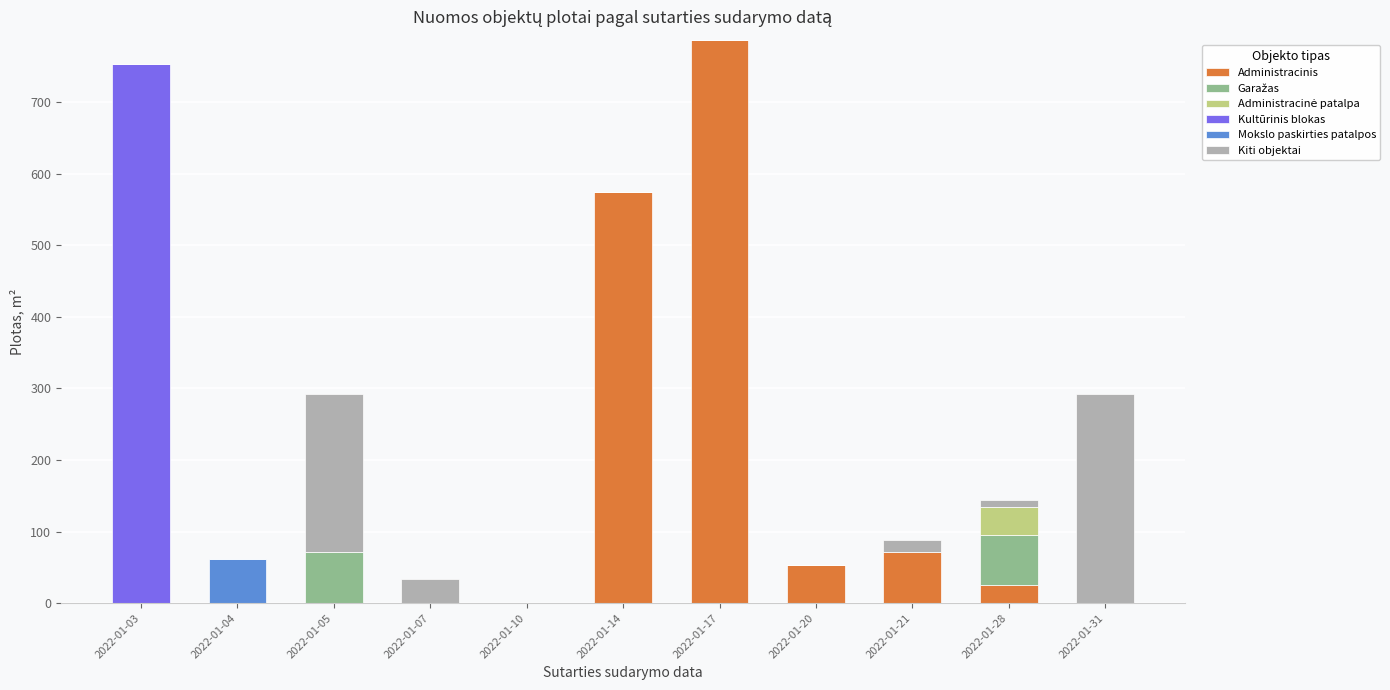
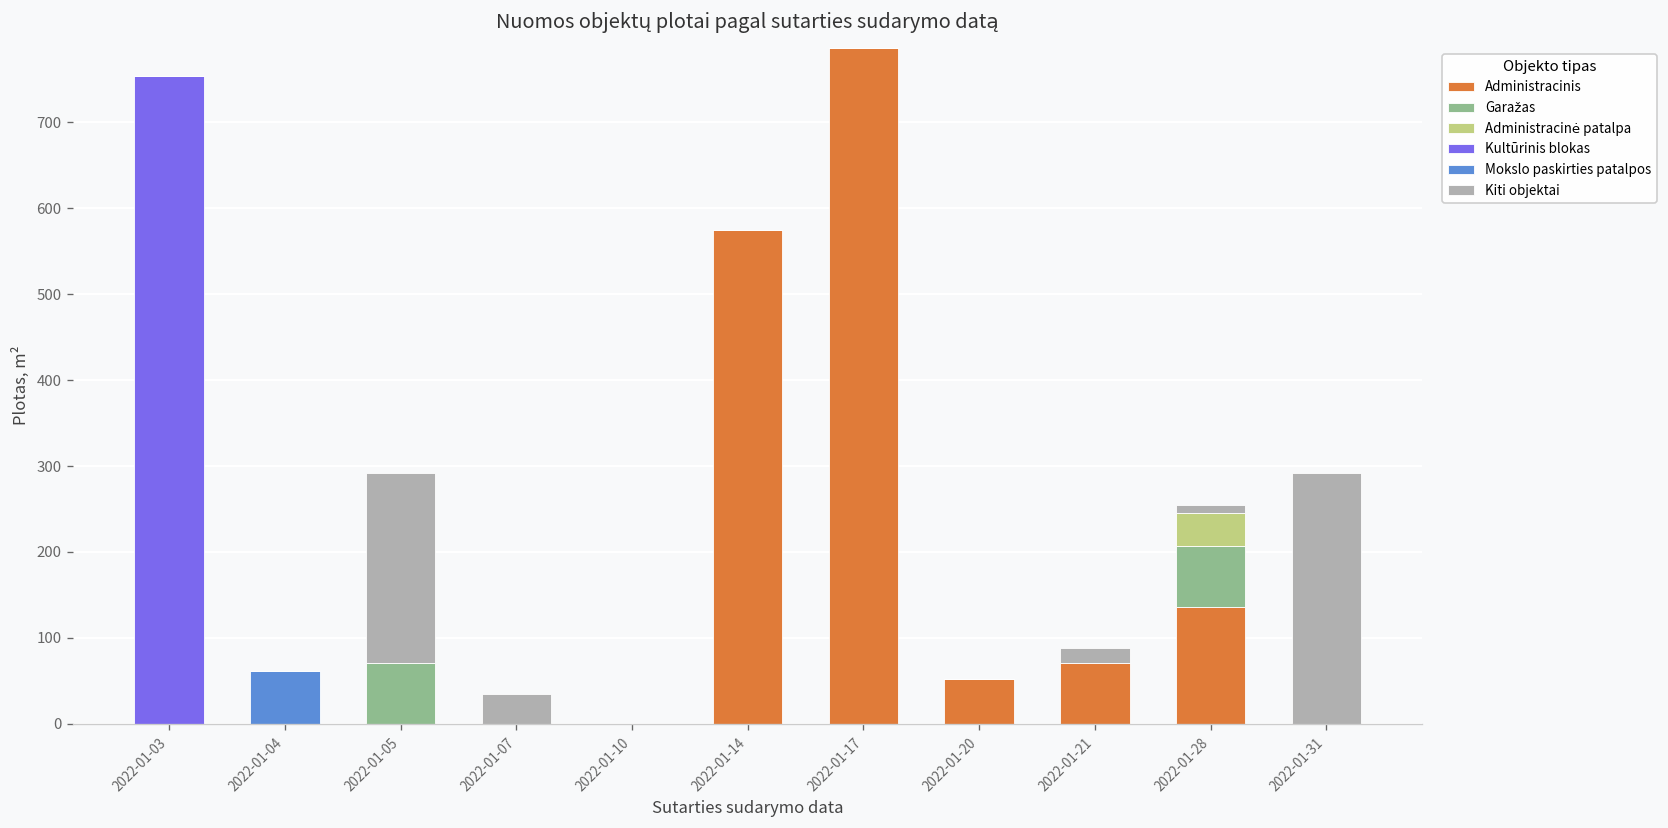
  {
    "Administracinis": {
      "2022-01-03": 0,
      "2022-01-04": 0,
      "2022-01-05": 0,
      "2022-01-07": 0,
      "2022-01-10": 0,
      "2022-01-14": 570,
      "2022-01-17": 790,
      "2022-01-20": 50,
      "2022-01-21": 70,
-     "2022-01-28": 30,
+     "2022-01-28": 140,
      "2022-01-31": 0
    }
  }
